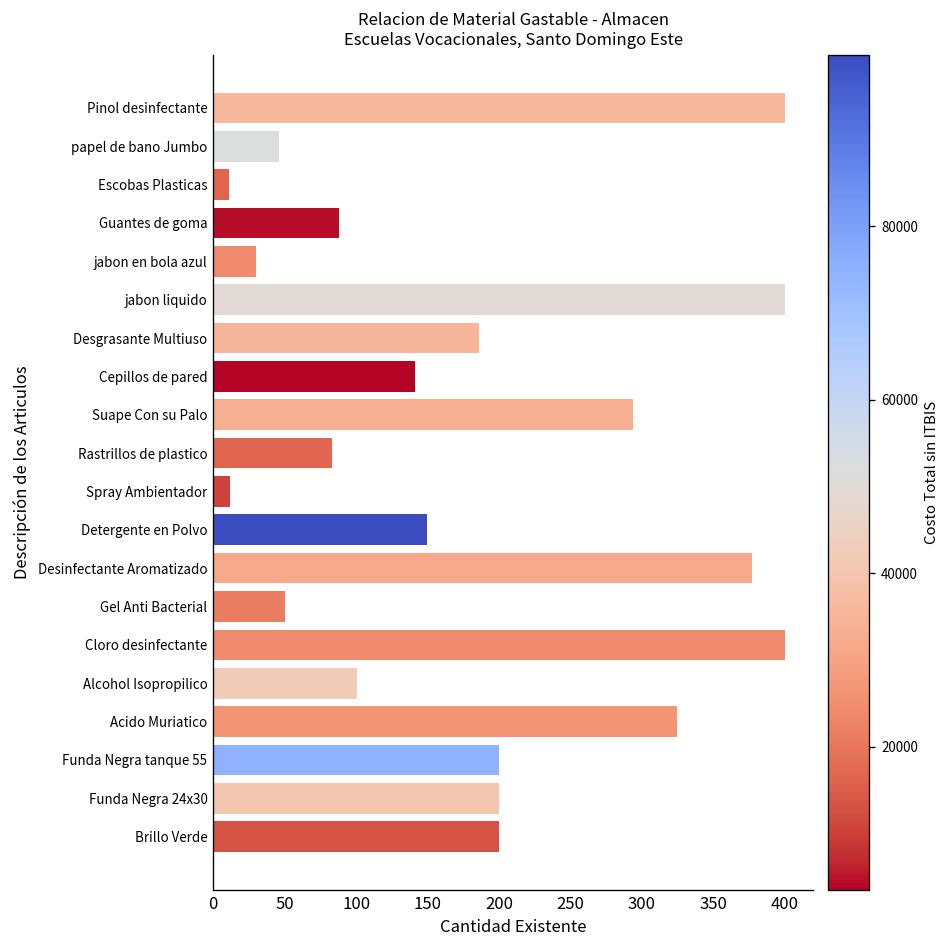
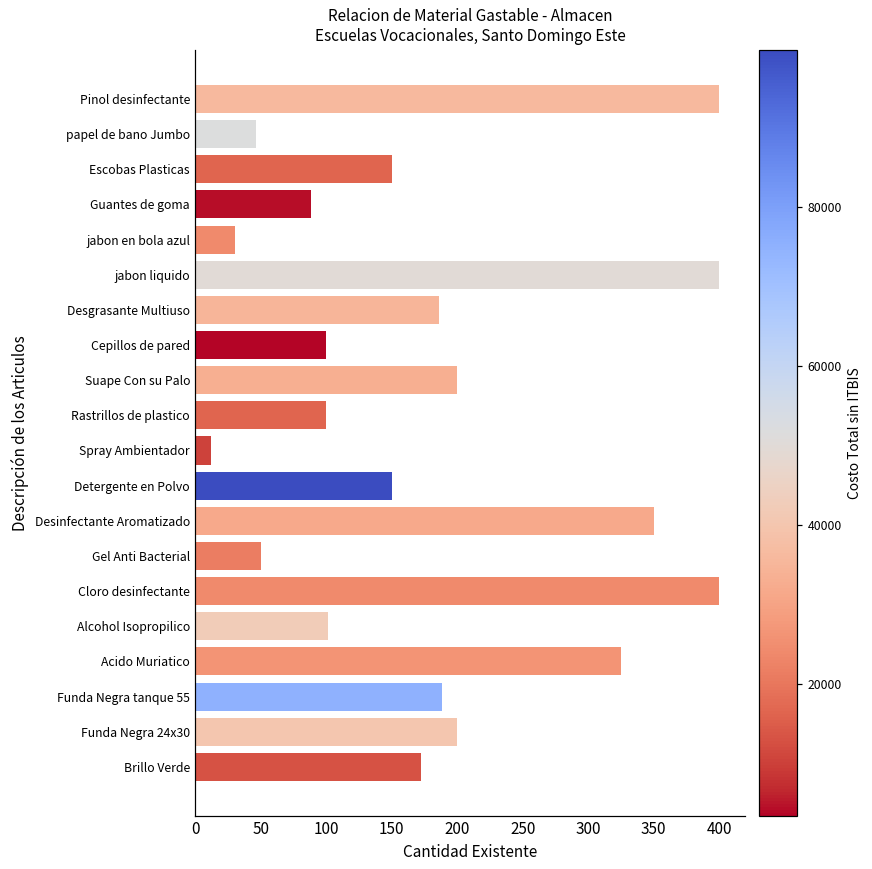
  {
    "Pinol desinfectante": 400,
    "papel de bano Jumbo": 46,
-   "Escobas Plasticas": 11,
+   "Escobas Plasticas": 150,
    "Guantes de goma": 88,
    "jabon en bola azul": 30,
    "jabon liquido": 400,
    "Desgrasante Multiuso": 186,
-   "Cepillos de pared": 141,
-   "Suape Con su Palo": 294,
-   "Rastrillos de plastico": 83,
+   "Cepillos de pared": 100,
+   "Suape Con su Palo": 200,
+   "Rastrillos de plastico": 100,
    "Spray Ambientador": 12,
    "Detergente en Polvo": 150,
-   "Desinfectante Aromatizado": 377,
+   "Desinfectante Aromatizado": 350,
    "Gel Anti Bacterial": 50,
    "Cloro desinfectante": 400,
    "Alcohol Isopropilico": 101,
    "Acido Muriatico": 325,
-   "Funda Negra tanque 55": 200,
+   "Funda Negra tanque 55": 188,
    "Funda Negra 24x30": 200,
-   "Brillo Verde": 200
+   "Brillo Verde": 172
  }
